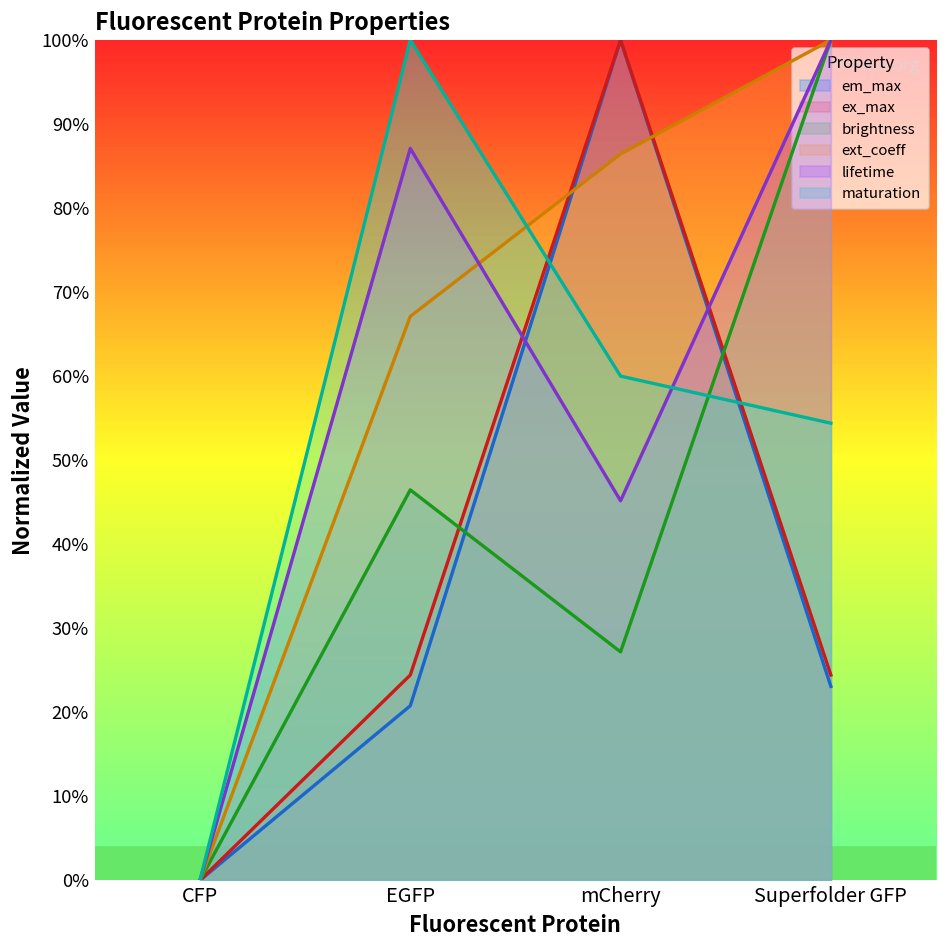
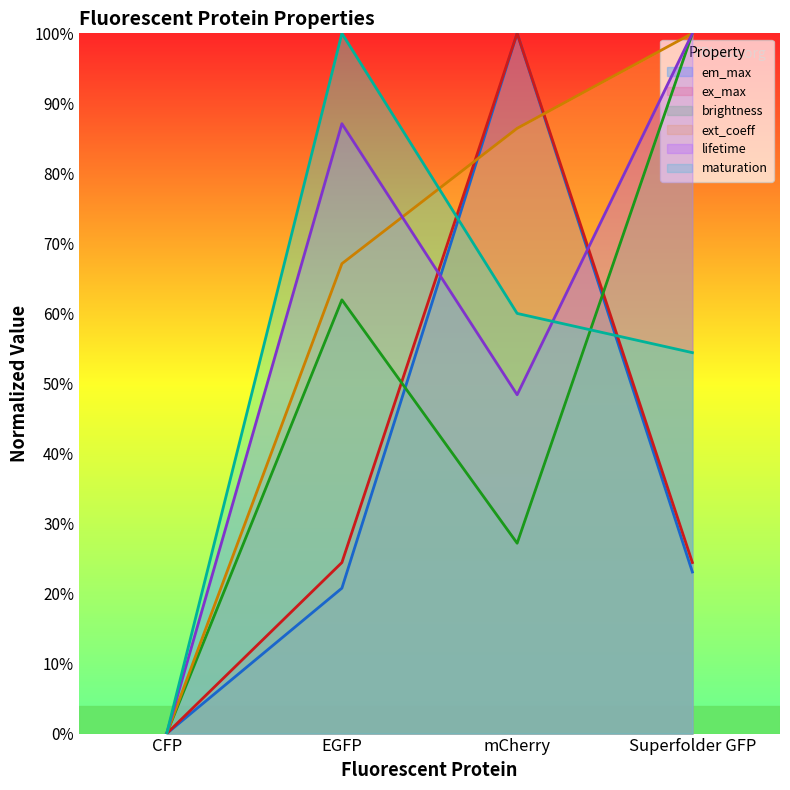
  {
    "brightness": {
-     "EGFP": "46%",
+     "EGFP": "62%",
      "mCherry": "27%"
    },
    "lifetime": {
      "EGFP": "87%",
-     "mCherry": "45%"
+     "mCherry": "48%"
    }
  }
